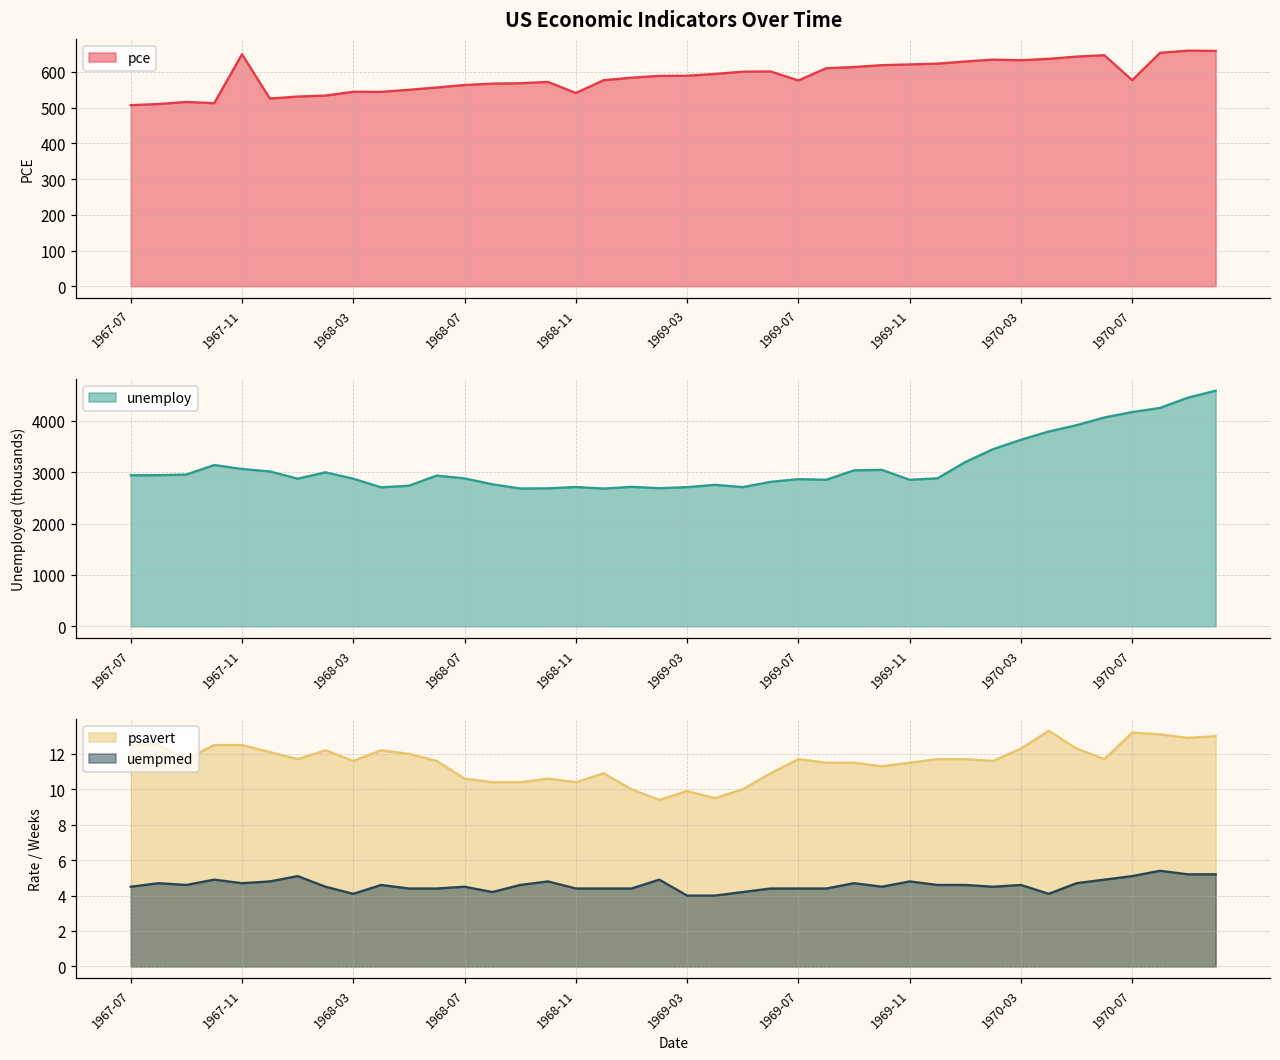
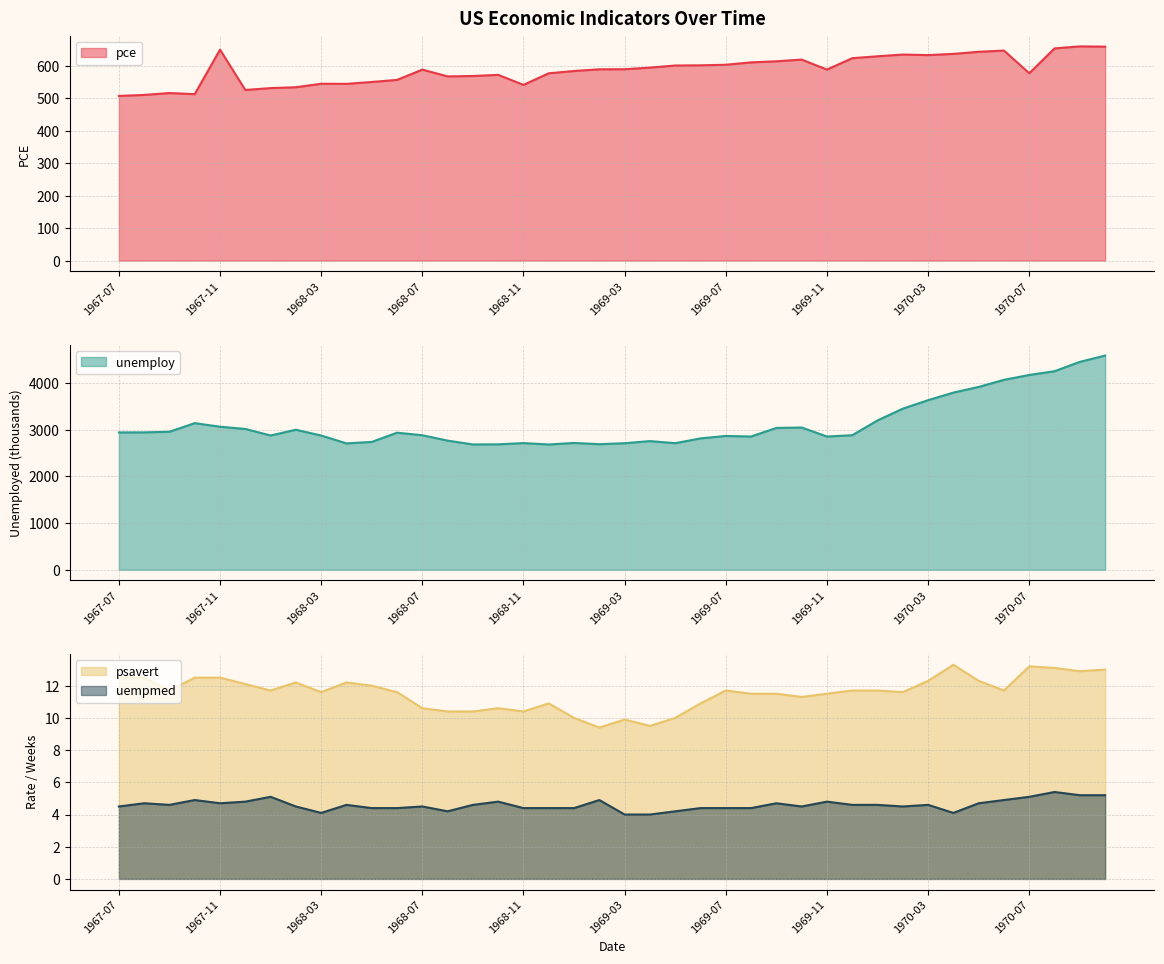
  {
    "US Economic Indicators Over Time": {
      "1967-07": 510,
      "1967-11": 650,
      "1968-03": 540,
-     "1968-07": 560,
+     "1968-07": 590,
      "1968-11": 540,
      "1969-03": 590,
-     "1969-07": 580,
-     "1969-11": 620,
+     "1969-07": 600,
+     "1969-11": 590,
      "1970-03": 630,
      "1970-07": 580
    }
  }
